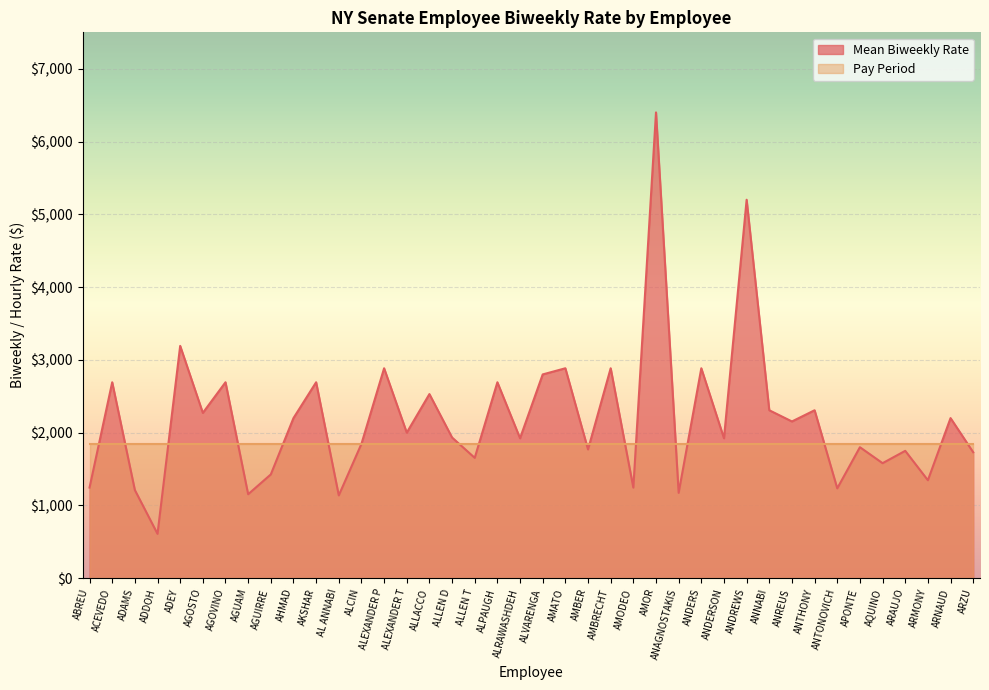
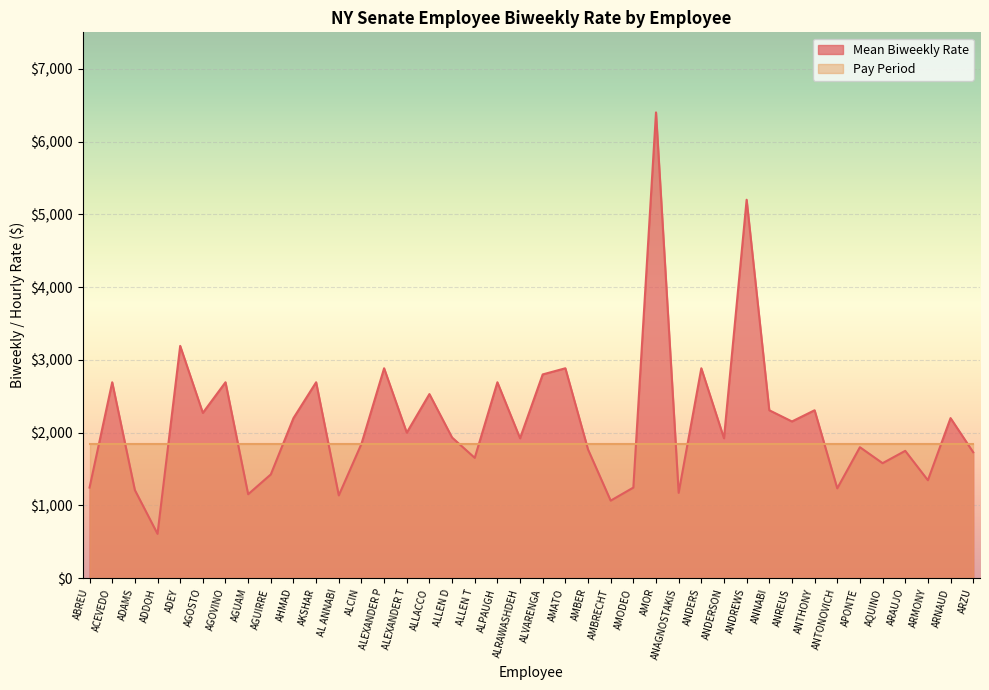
  {
    "Mean Biweekly Rate": {
      "ABREU": "$1,200",
      "ACEVEDO": "$2,700",
      "ADAMS": "$1,200",
      "ADDOH": "$600",
      "ADEY": "$3,200",
      "AGOSTO": "$2,300",
      "AGOVINO": "$2,700",
      "AGUAM": "$1,200",
      "AGUIRRE": "$1,400",
      "AHMAD": "$2,200",
      "AKSHAR": "$2,700",
      "AL ANNABI": "$1,100",
      "ALEXANDER P": "$2,900",
      "ALEXANDER T": "$2,000",
      "ALLACCO": "$2,500",
      "ALLEN D": "$1,900",
      "ALLEN T": "$1,700",
      "ALPAUGH": "$2,700",
      "ALRAWASHDEH": "$1,900",
      "ALVARENGA": "$2,800",
      "AMATO": "$2,900",
      "AMBER": "$1,800",
-     "AMBRECHT": "$2,900",
+     "AMBRECHT": "$1,100",
      "AMODEO": "$1,200",
      "AMOR": "$6,400",
      "ANAGNOSTAKIS": "$1,200",
      "ANDERS": "$2,900",
      "ANDERSON": "$1,900",
      "ANDREWS": "$5,200",
      "ANNABI": "$2,300",
      "ANREUS": "$2,200",
      "ANTHONY": "$2,300",
      "ANTONOVICH": "$1,200",
      "APONTE": "$1,800",
      "AQUINO": "$1,600",
      "ARAUJO": "$1,800",
      "ARMONY": "$1,300",
      "ARNAUD": "$2,200",
      "ARZU": "$1,700"
    },
    "Pay Period": {
      "ABREU": "$1,800",
      "ACEVEDO": "$1,800",
      "ADAMS": "$1,800",
      "ADDOH": "$1,800",
      "ADEY": "$1,800",
      "AGOSTO": "$1,800",
      "AGOVINO": "$1,800",
      "AGUAM": "$1,800",
      "AGUIRRE": "$1,800",
      "AHMAD": "$1,800",
      "AKSHAR": "$1,800",
      "AL ANNABI": "$1,800",
      "ALEXANDER P": "$1,800",
      "ALEXANDER T": "$1,800",
      "ALLACCO": "$1,800",
      "ALLEN D": "$1,800",
      "ALLEN T": "$1,800",
      "ALPAUGH": "$1,800",
      "ALRAWASHDEH": "$1,800",
      "ALVARENGA": "$1,800",
      "AMATO": "$1,800",
      "AMBER": "$1,800",
      "AMBRECHT": "$1,800",
      "AMODEO": "$1,800",
      "AMOR": "$1,800",
      "ANAGNOSTAKIS": "$1,800",
      "ANDERS": "$1,800",
      "ANDERSON": "$1,800",
      "ANDREWS": "$1,800",
      "ANNABI": "$1,800",
      "ANREUS": "$1,800",
      "ANTHONY": "$1,800",
      "ANTONOVICH": "$1,800",
      "APONTE": "$1,800",
      "AQUINO": "$1,800",
      "ARAUJO": "$1,800",
      "ARMONY": "$1,800",
      "ARNAUD": "$1,800",
      "ARZU": "$1,800"
    }
  }
